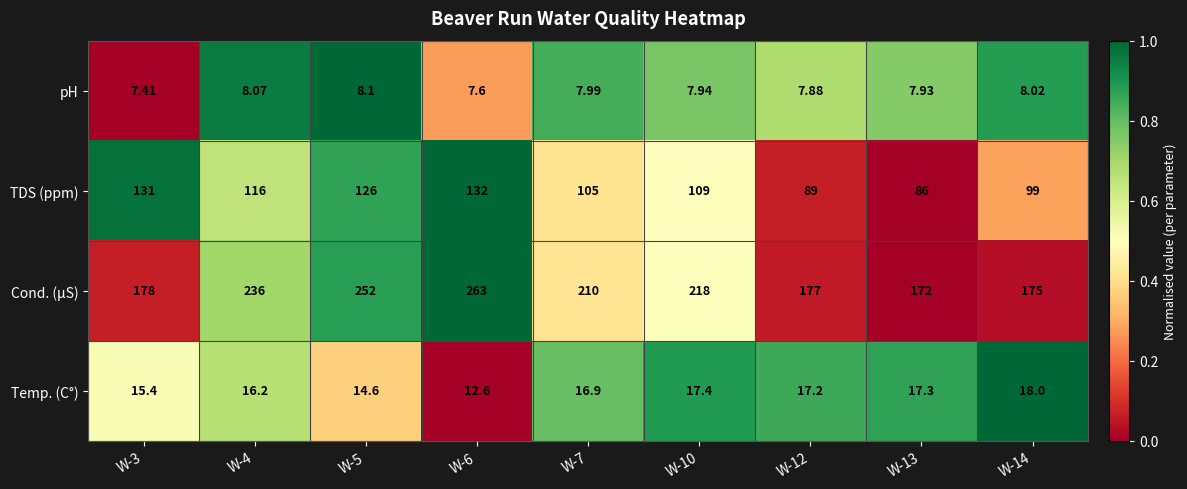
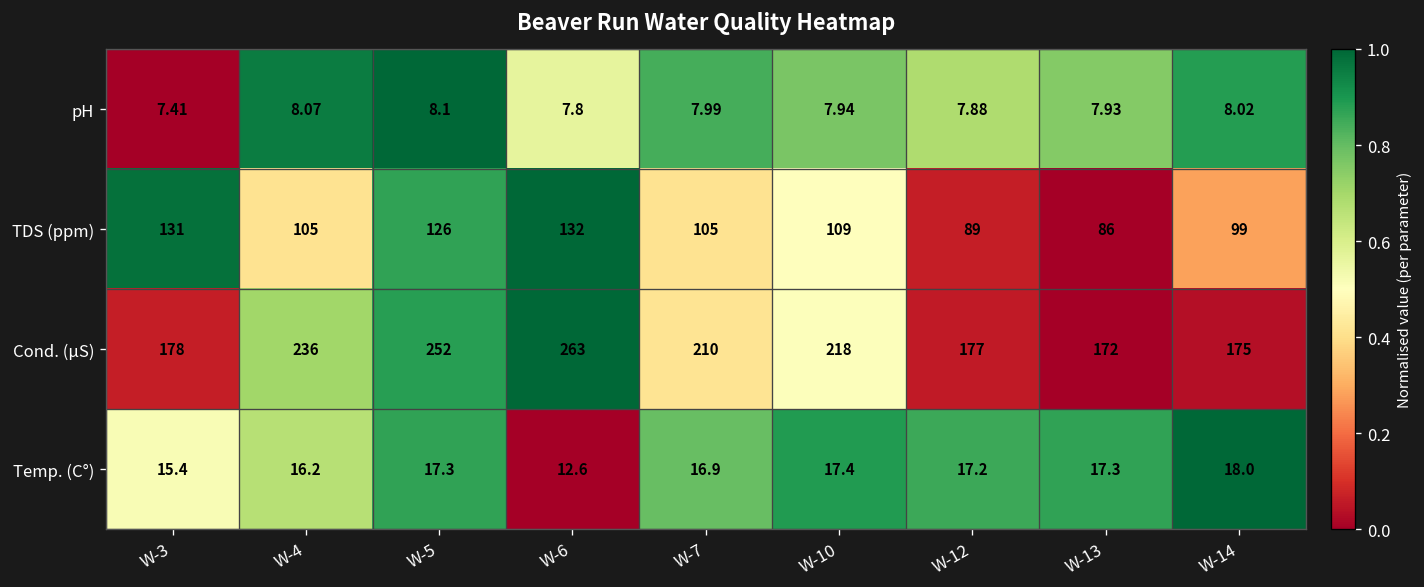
  {
    "pH": {
      "W-3": 7.41,
      "W-4": 8.07,
      "W-5": 8.1,
-     "W-6": 7.6,
+     "W-6": 7.8,
      "W-7": 7.99,
      "W-10": 7.94,
      "W-12": 7.88,
      "W-13": 7.93,
      "W-14": 8.02
    },
    "TDS (ppm)": {
      "W-3": 131,
-     "W-4": 116,
+     "W-4": 105,
      "W-5": 126,
      "W-6": 132,
      "W-7": 105,
      "W-10": 109,
      "W-12": 89,
      "W-13": 86,
      "W-14": 99
    },
    "Cond. (µS)": {
      "W-3": 178,
      "W-4": 236,
      "W-5": 252,
      "W-6": 263,
      "W-7": 210,
      "W-10": 218,
      "W-12": 177,
      "W-13": 172,
      "W-14": 175
    },
    "Temp. (C°)": {
      "W-3": 15.4,
      "W-4": 16.2,
-     "W-5": 14.6,
+     "W-5": 17.3,
      "W-6": 12.6,
      "W-7": 16.9,
      "W-10": 17.4,
      "W-12": 17.2,
      "W-13": 17.3,
      "W-14": 18.0
    }
  }
